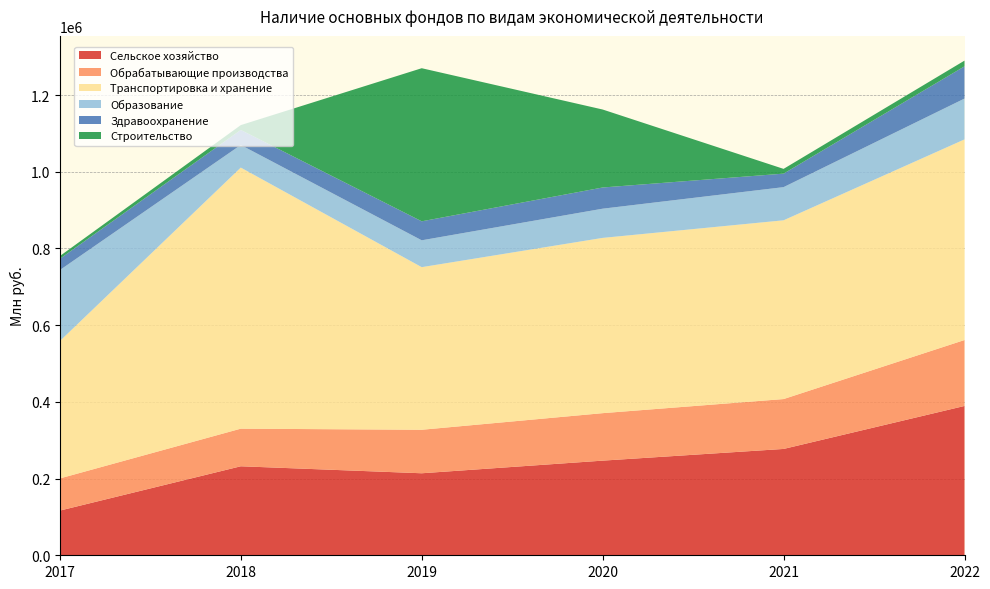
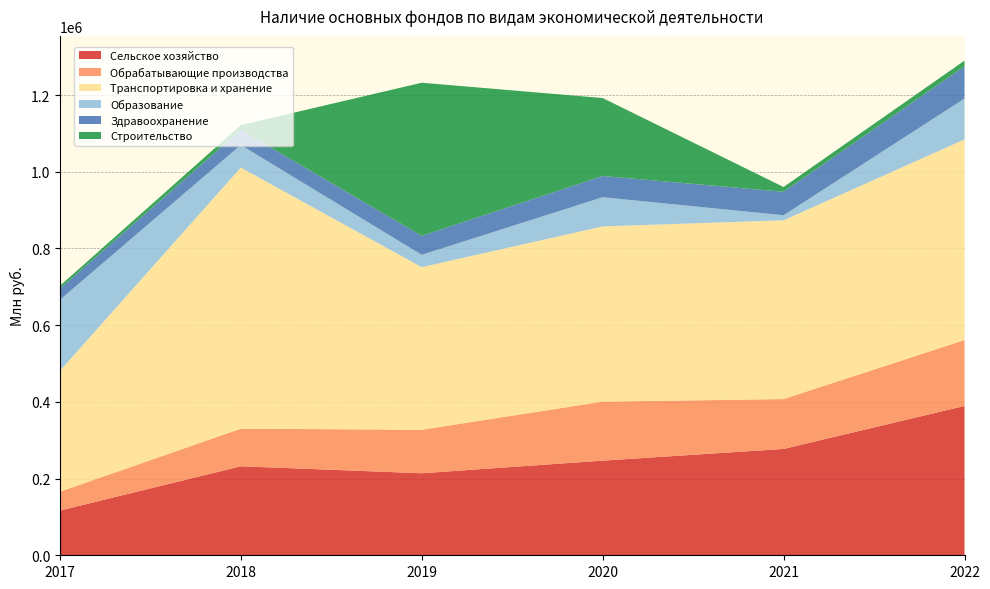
  {
    "Сельское хозяйство": {
      "2017": 120000,
      "2018": 230000,
      "2019": 210000,
      "2020": 250000,
      "2021": 280000,
      "2022": 390000
    },
    "Обрабатывающие производства": {
-     "2017": 80000,
+     "2017": 50000,
      "2018": 100000,
      "2019": 110000,
-     "2020": 120000,
+     "2020": 150000,
      "2021": 130000,
      "2022": 170000
    },
    "Транспортировка и хранение": {
-     "2017": 360000,
+     "2017": 320000,
      "2018": 680000,
      "2019": 420000,
      "2020": 460000,
      "2021": 470000,
      "2022": 520000
    },
    "Образование": {
      "2017": 190000,
-     "2019": 70000,
+     "2019": 30000,
      "2020": 80000,
-     "2021": 90000,
+     "2021": 10000,
      "2022": 110000
    },
    "Здравоохранение": {
      "2017": 30000,
      "2019": 50000,
      "2020": 60000,
-     "2021": 40000,
+     "2021": 60000,
      "2022": 80000
    },
    "Строительство": {
      "2017": 10000,
      "2019": 400000,
      "2020": 200000,
      "2021": 10000,
      "2022": 10000
    }
  }
